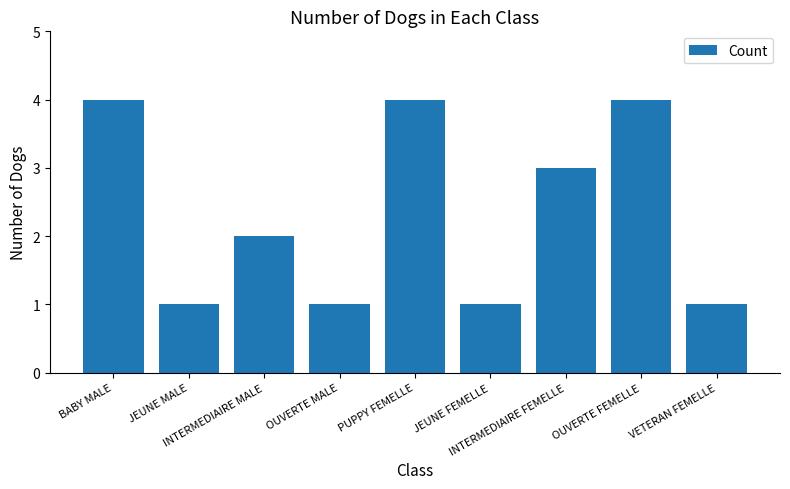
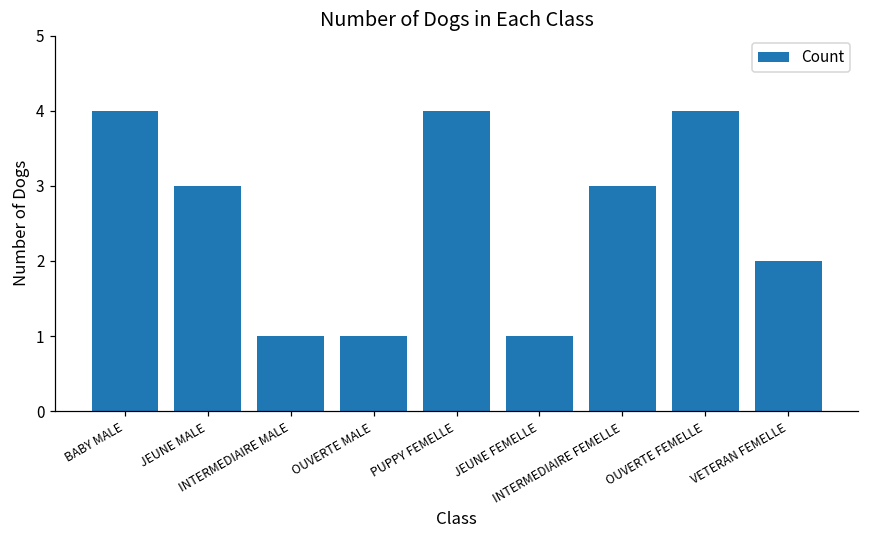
  {
    "BABY MALE": 4,
-   "JEUNE MALE": 1,
-   "INTERMEDIAIRE MALE": 2,
+   "JEUNE MALE": 3,
+   "INTERMEDIAIRE MALE": 1,
    "OUVERTE MALE": 1,
    "PUPPY FEMELLE": 4,
    "JEUNE FEMELLE": 1,
    "INTERMEDIAIRE FEMELLE": 3,
    "OUVERTE FEMELLE": 4,
-   "VETERAN FEMELLE": 1
+   "VETERAN FEMELLE": 2
  }
